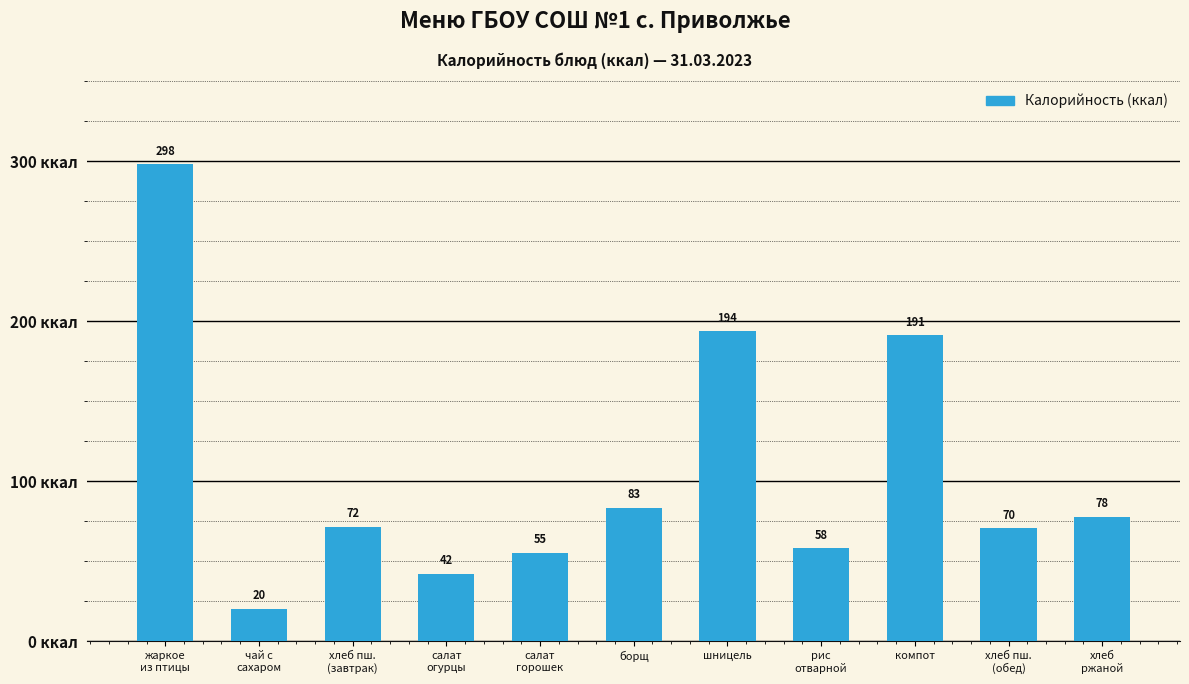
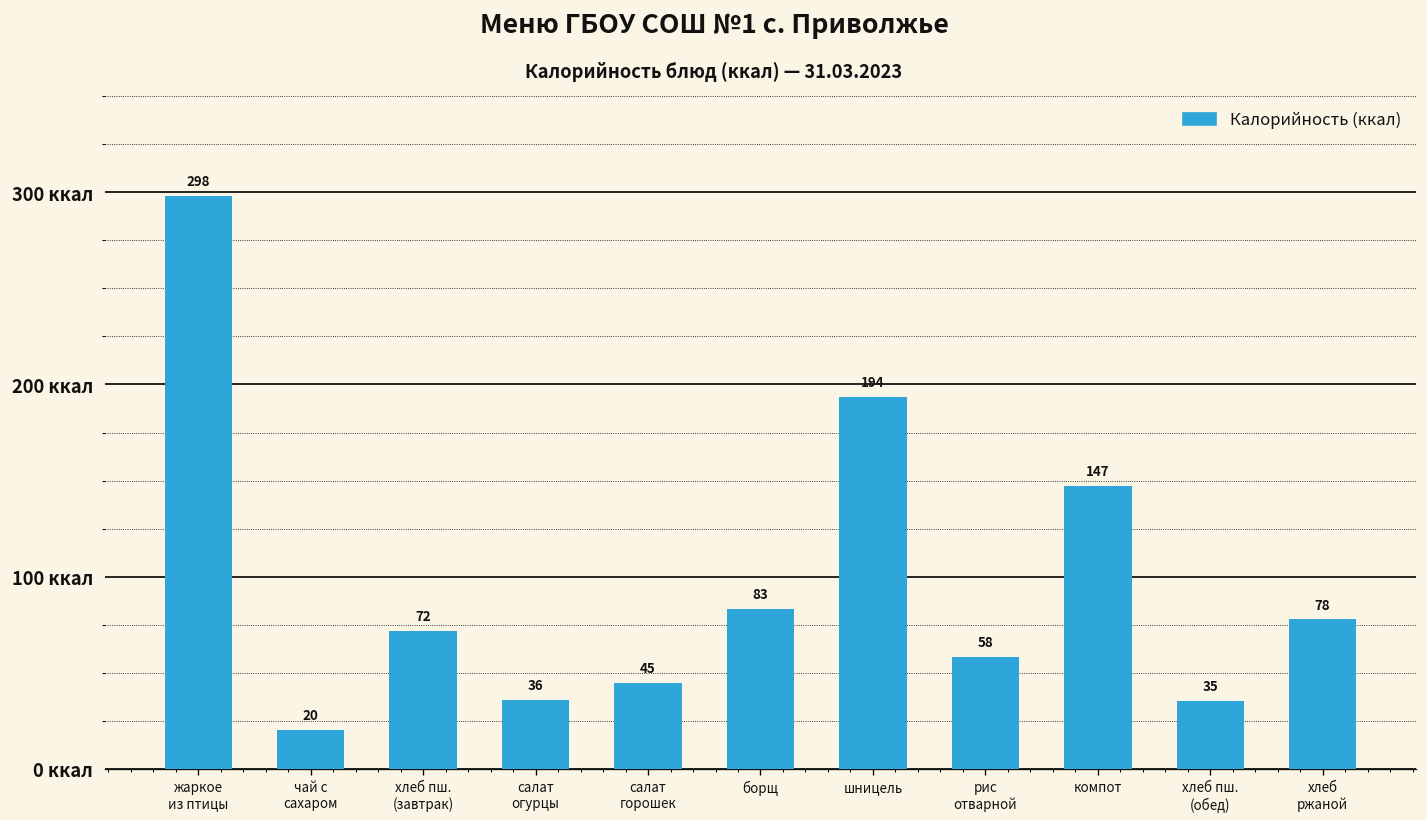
  {
    "жаркое из птицы": 298,
    "чай с сахаром": 20,
    "хлеб пш. (завтрак)": 72,
-   "салат огурцы": 42,
-   "салат горошек": 55,
+   "салат огурцы": 36,
+   "салат горошек": 45,
    "борщ": 83,
    "шницель": 194,
    "рис отварной": 58,
-   "компот": 191,
-   "хлеб пш. (обед)": 70,
+   "компот": 147,
+   "хлеб пш. (обед)": 35,
    "хлеб ржаной": 78
  }
